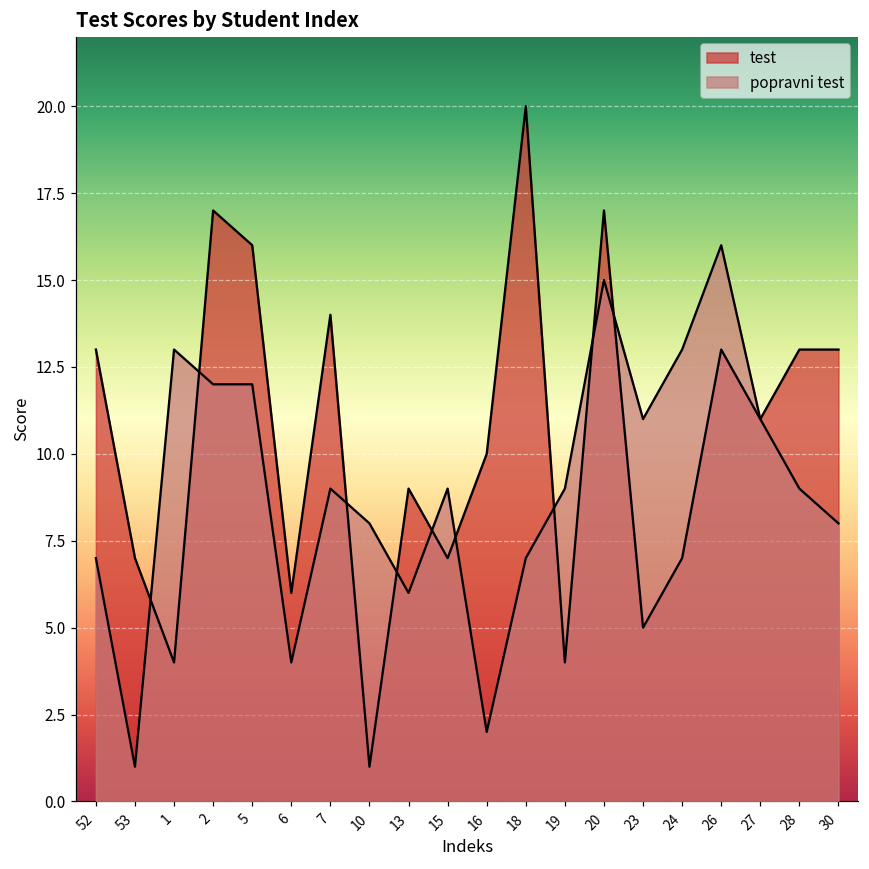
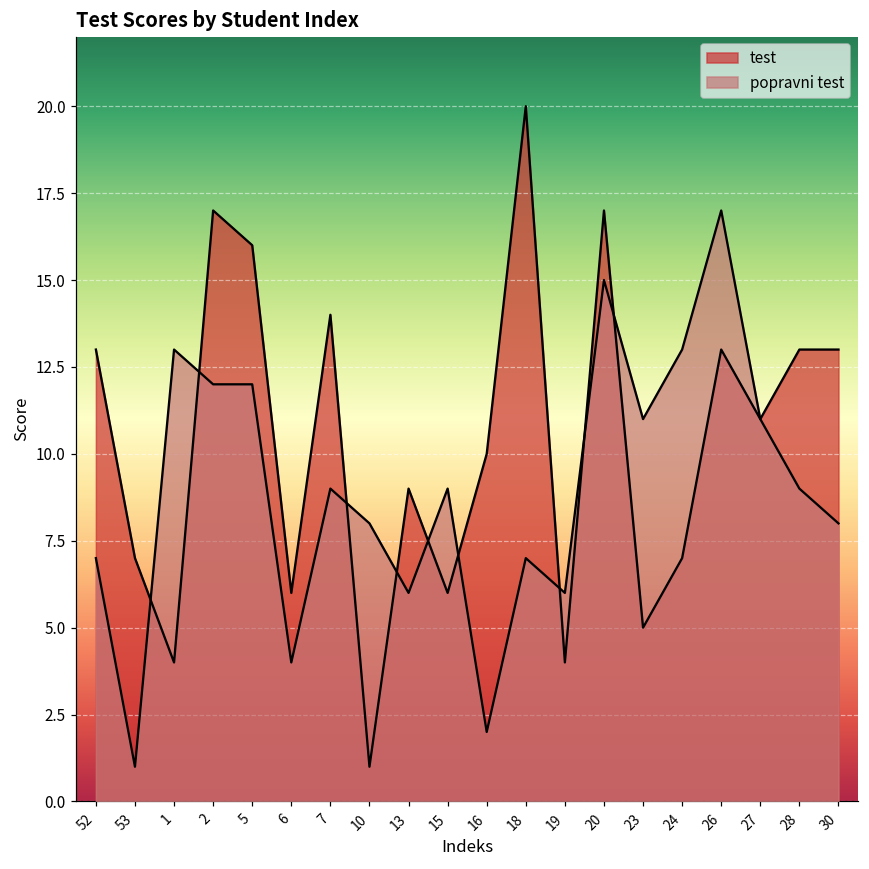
  {
    "test": {
      "52": 13,
      "53": 7,
      "1": 4,
      "2": 17,
      "5": 16,
      "6": 6,
      "7": 14,
      "10": 1,
      "13": 9,
-     "15": 7,
+     "15": 6,
      "16": 10,
      "18": 20,
      "19": 4,
      "20": 17,
      "23": 5,
      "24": 7,
      "26": 13,
      "28": 13,
      "30": 13
    },
    "popravni test": {
      "52": 7,
      "53": 1,
      "1": 13,
      "2": 12,
      "5": 12,
      "6": 4,
      "7": 9,
      "10": 8,
      "13": 6,
      "15": 9,
      "16": 2,
      "18": 7,
-     "19": 9,
+     "19": 6,
      "20": 15,
      "23": 11,
      "24": 13,
-     "26": 16,
+     "26": 17,
      "28": 9,
      "30": 8
    }
  }
